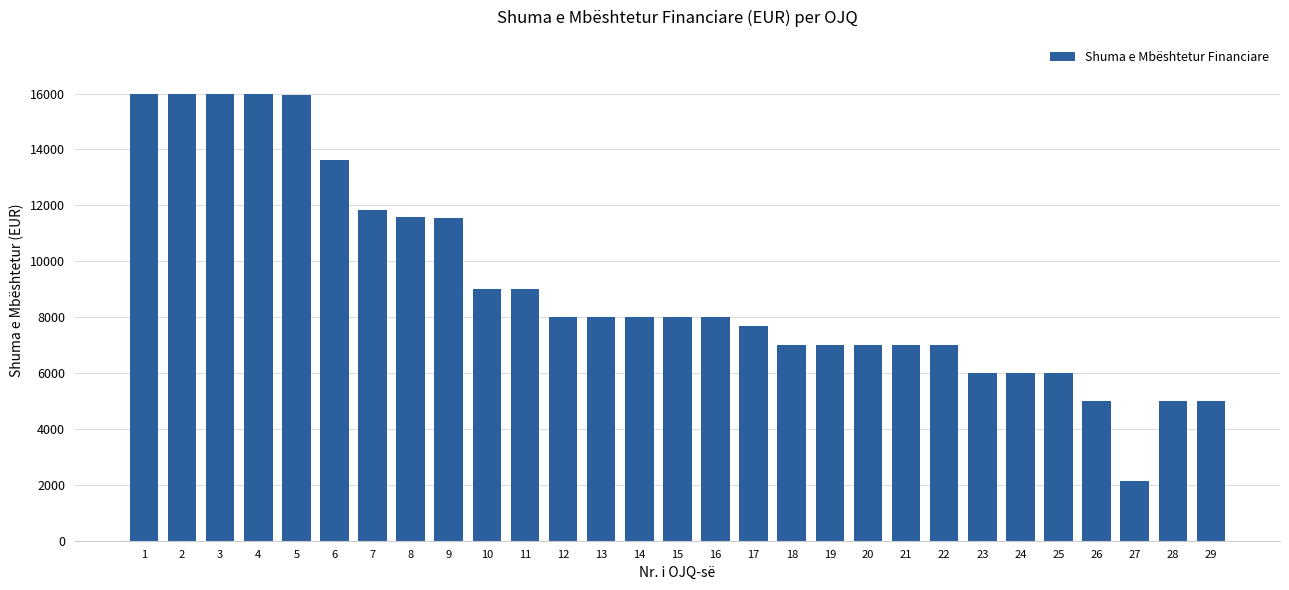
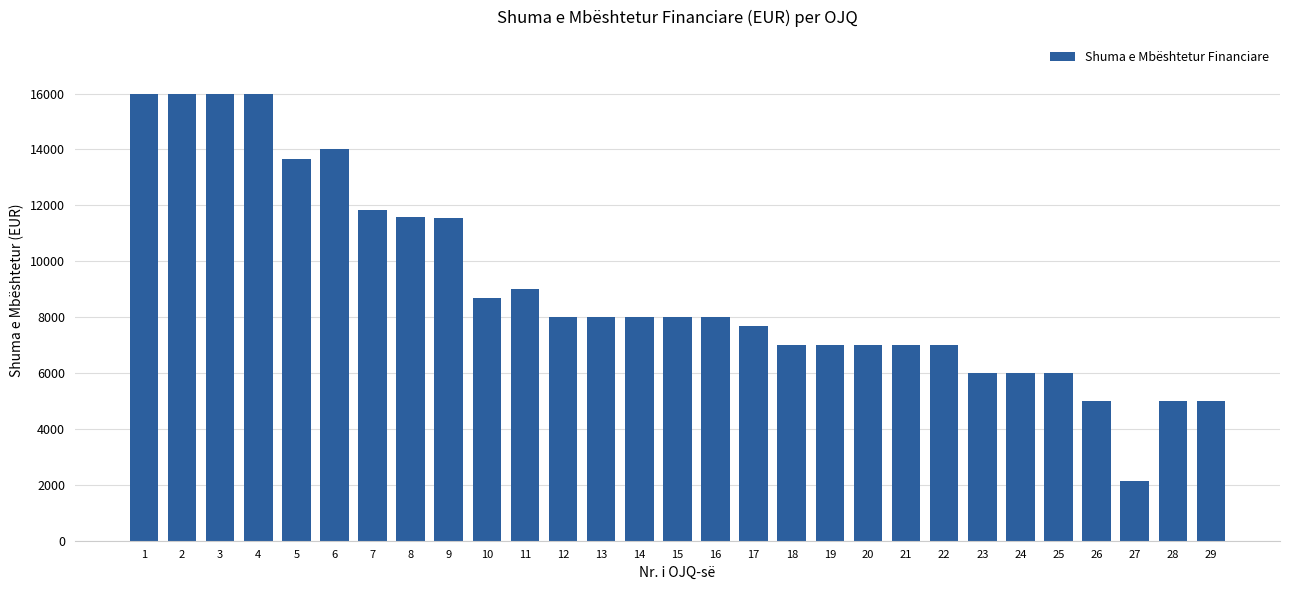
  {
    "1": 16000,
    "2": 16000,
    "3": 16000,
    "4": 16000,
-   "5": 15900,
-   "6": 13600,
+   "5": 13600,
+   "6": 14000,
    "7": 11800,
    "8": 11600,
    "9": 11500,
-   "10": 9000,
+   "10": 8700,
    "11": 9000,
    "12": 8000,
    "13": 8000,
    "14": 8000,
    "15": 8000,
    "16": 8000,
    "17": 7700,
    "18": 7000,
    "19": 7000,
    "20": 7000,
    "21": 7000,
    "22": 7000,
    "23": 6000,
    "24": 6000,
    "25": 6000,
    "26": 5000,
    "27": 2100,
    "28": 5000,
    "29": 5000
  }
